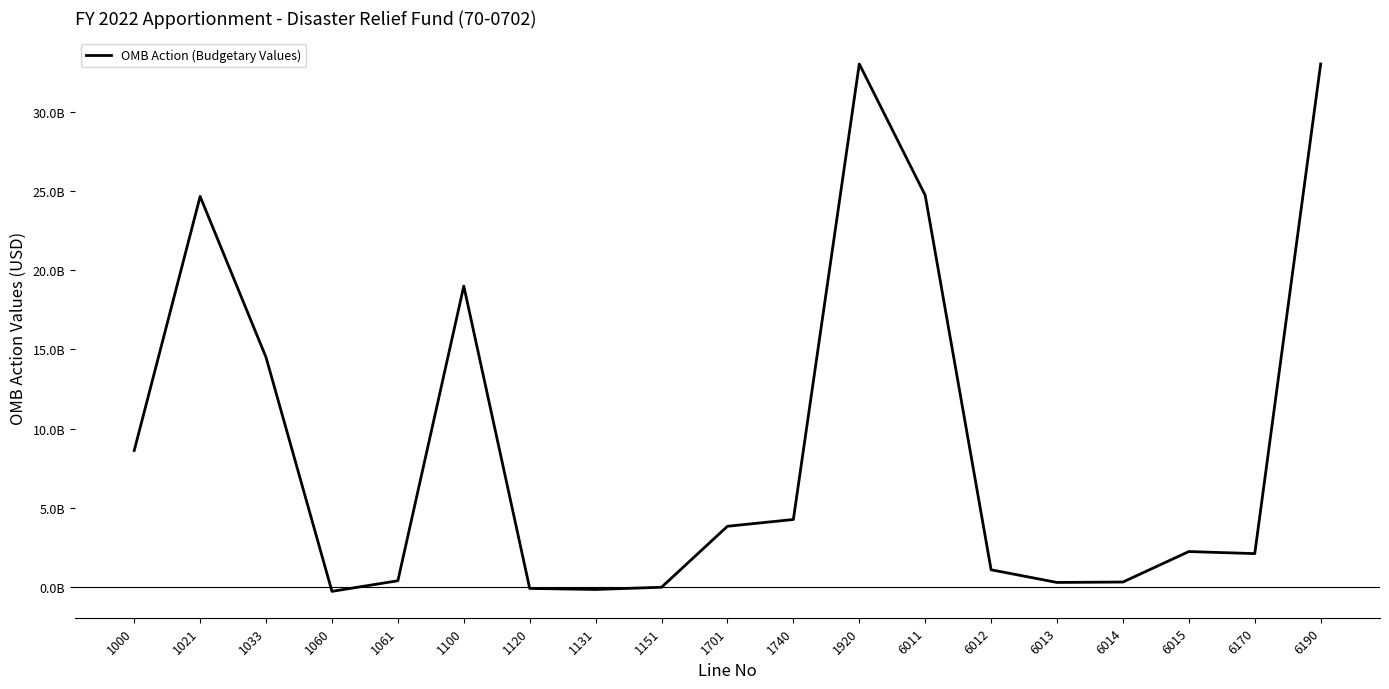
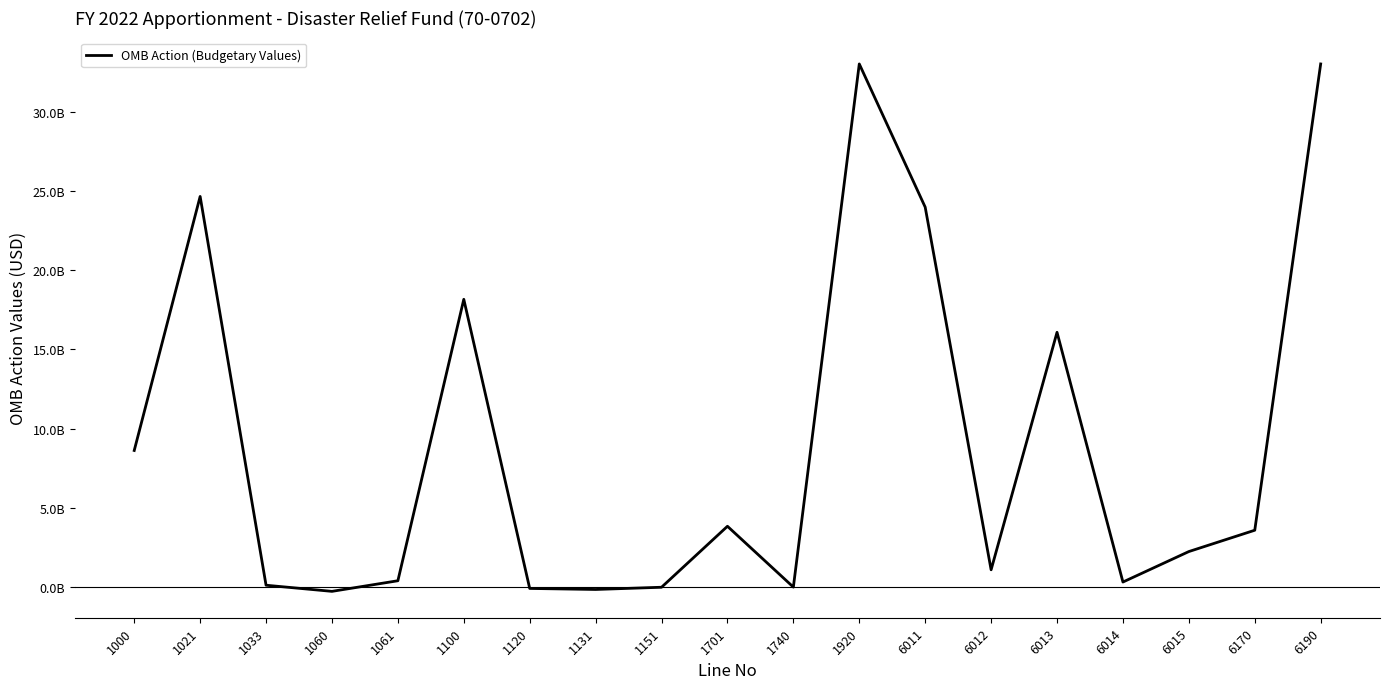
  {
    "1000": 8600000000,
    "1021": 24700000000,
-   "1033": 14500000000,
+   "1033": 100000000,
    "1060": -300000000,
    "1061": 400000000,
-   "1100": 19000000000,
+   "1100": 18200000000,
    "1120": -100000000,
    "1131": -100000000,
    "1151": 0,
    "1701": 3800000000,
-   "1740": 4300000000,
+   "1740": 0,
    "1920": 33000000000,
-   "6011": 24700000000,
+   "6011": 24000000000,
    "6012": 1100000000,
-   "6013": 300000000,
+   "6013": 16100000000,
    "6014": 300000000,
    "6015": 2200000000,
-   "6170": 2100000000,
+   "6170": 3600000000,
    "6190": 33000000000
  }
